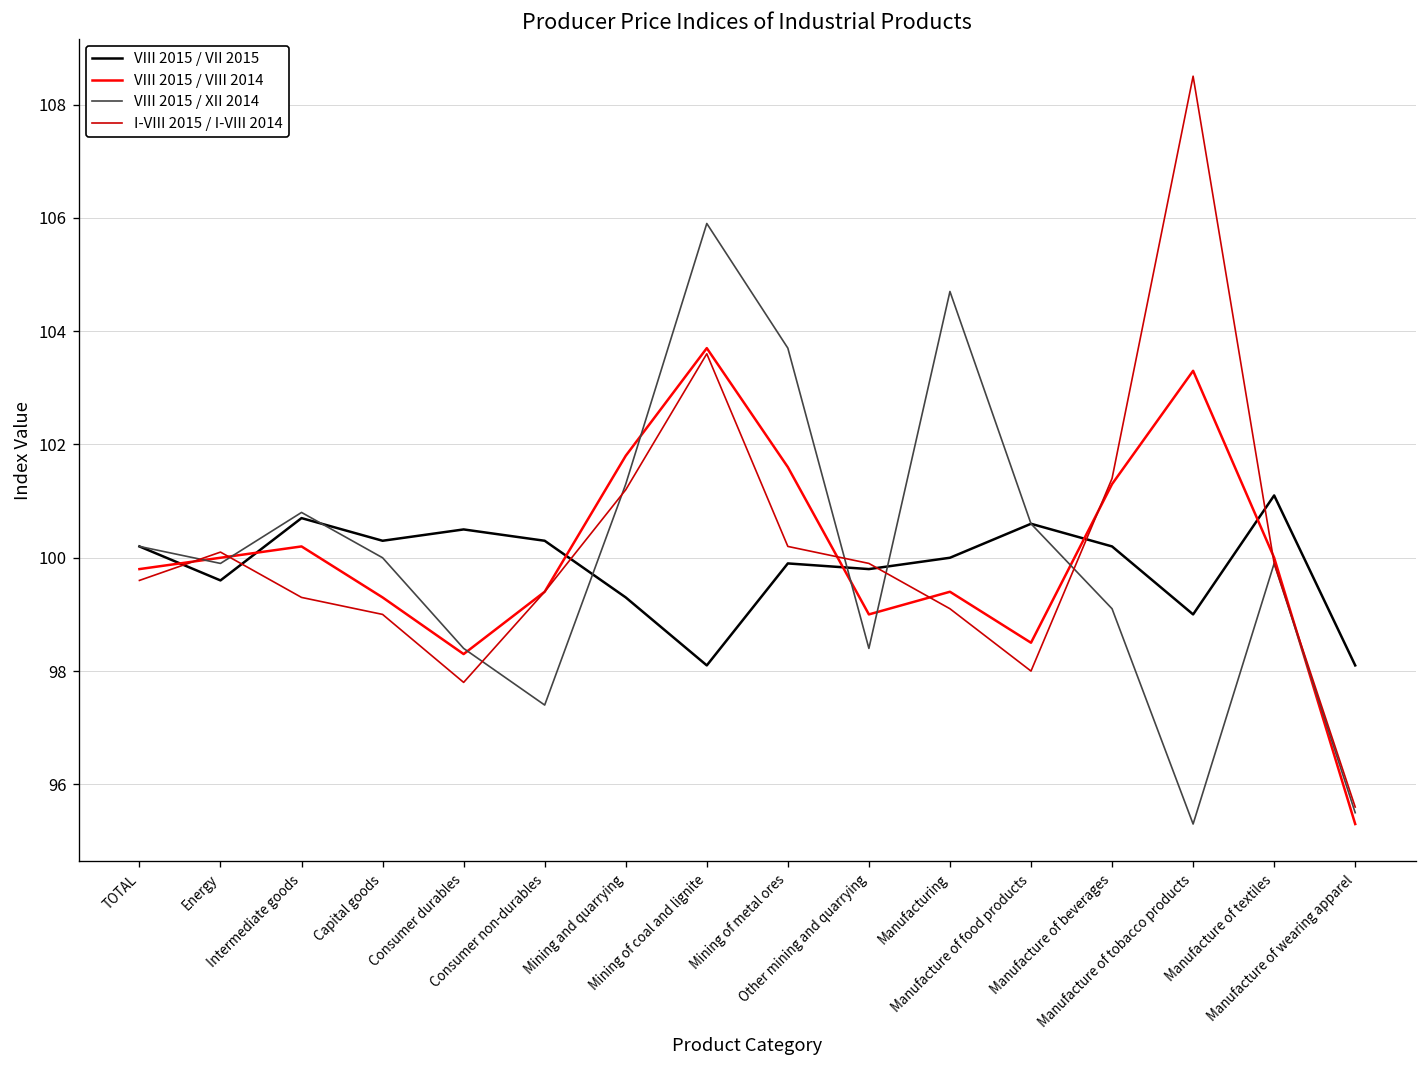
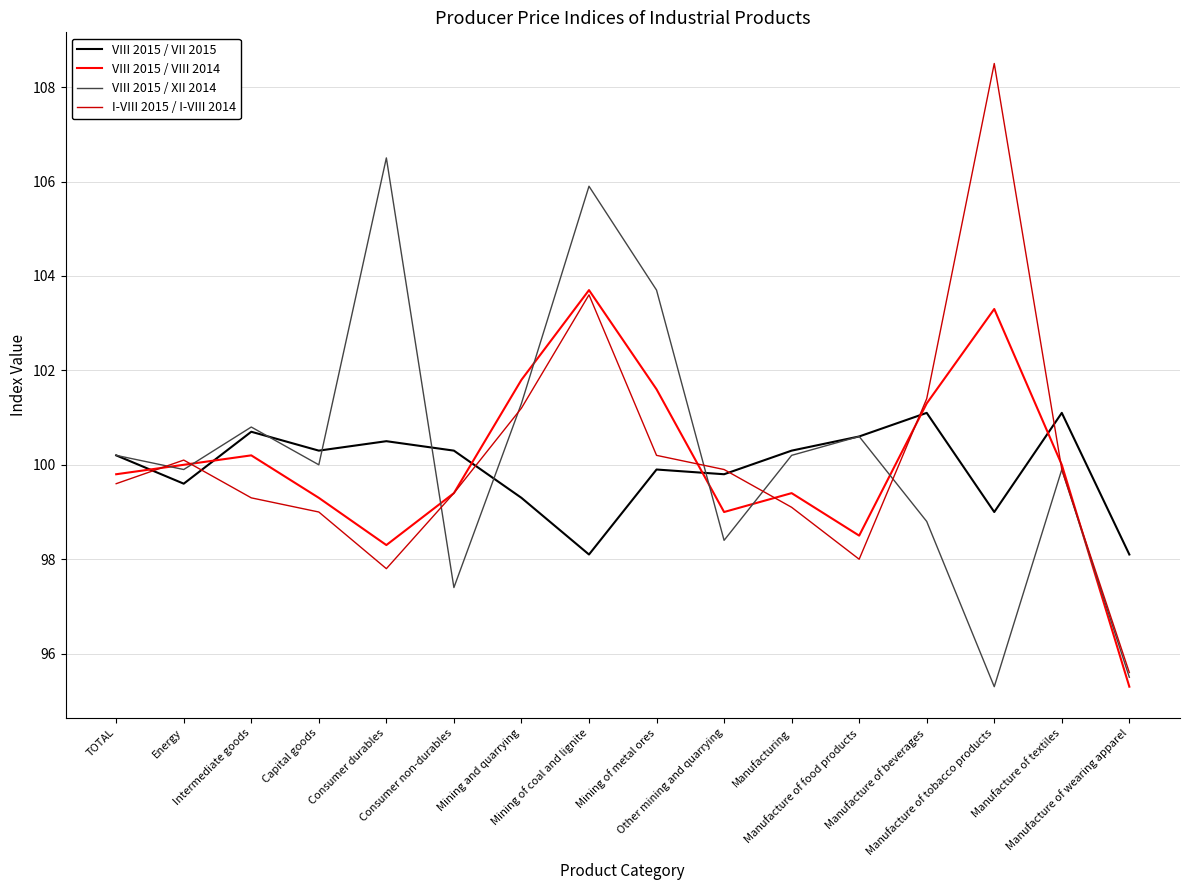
  {
    "VIII 2015 / VII 2015": {
      "Energy": 99.6,
      "Intermediate goods": 100.7,
      "Capital goods": 100.3,
      "Consumer durables": 100.5,
      "Consumer non-durables": 100.3,
      "Mining and quarrying": 99.3,
      "Mining of coal and lignite": 98.1,
      "Mining of metal ores": 99.9,
      "Other mining and quarrying": 99.8,
-     "Manufacturing": 100.0,
-     "Manufacture of beverages": 100.2,
+     "Manufacturing": 100.3,
+     "Manufacture of beverages": 101.1,
      "Manufacture of tobacco products": 99.0,
      "Manufacture of textiles": 101.1,
      "Manufacture of wearing apparel": 98.1
    },
    "VIII 2015 / XII 2014": {
      "Energy": 99.9,
      "Intermediate goods": 100.8,
      "Capital goods": 100.0,
-     "Consumer durables": 98.4,
+     "Consumer durables": 106.5,
      "Consumer non-durables": 97.4,
      "Mining and quarrying": 101.3,
      "Mining of coal and lignite": 105.9,
      "Mining of metal ores": 103.7,
      "Other mining and quarrying": 98.4,
-     "Manufacturing": 104.7,
-     "Manufacture of beverages": 99.1,
+     "Manufacturing": 100.2,
+     "Manufacture of beverages": 98.8,
      "Manufacture of tobacco products": 95.3,
      "Manufacture of wearing apparel": 95.5
    }
  }
